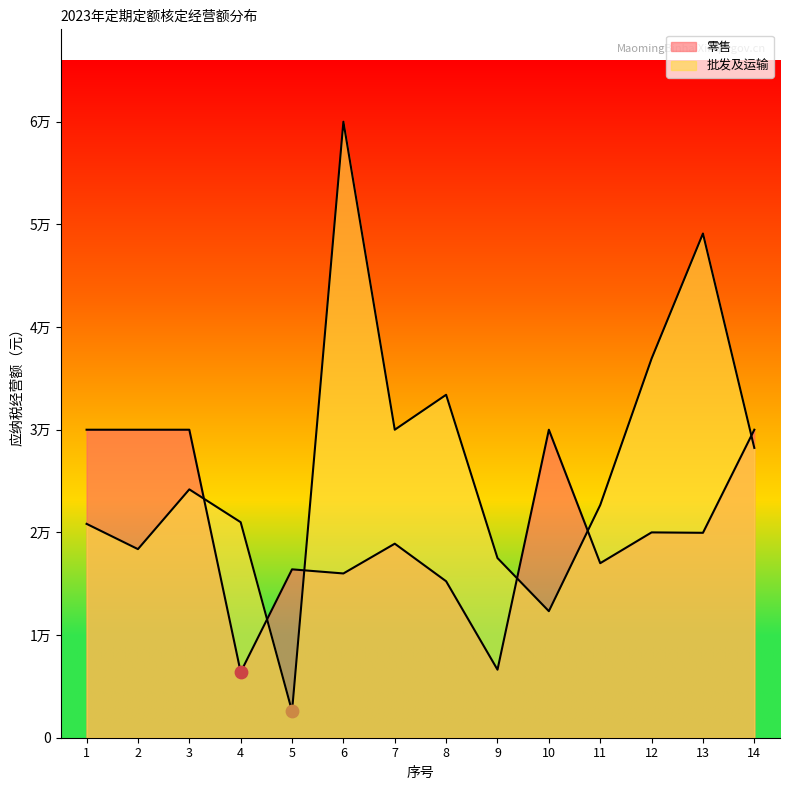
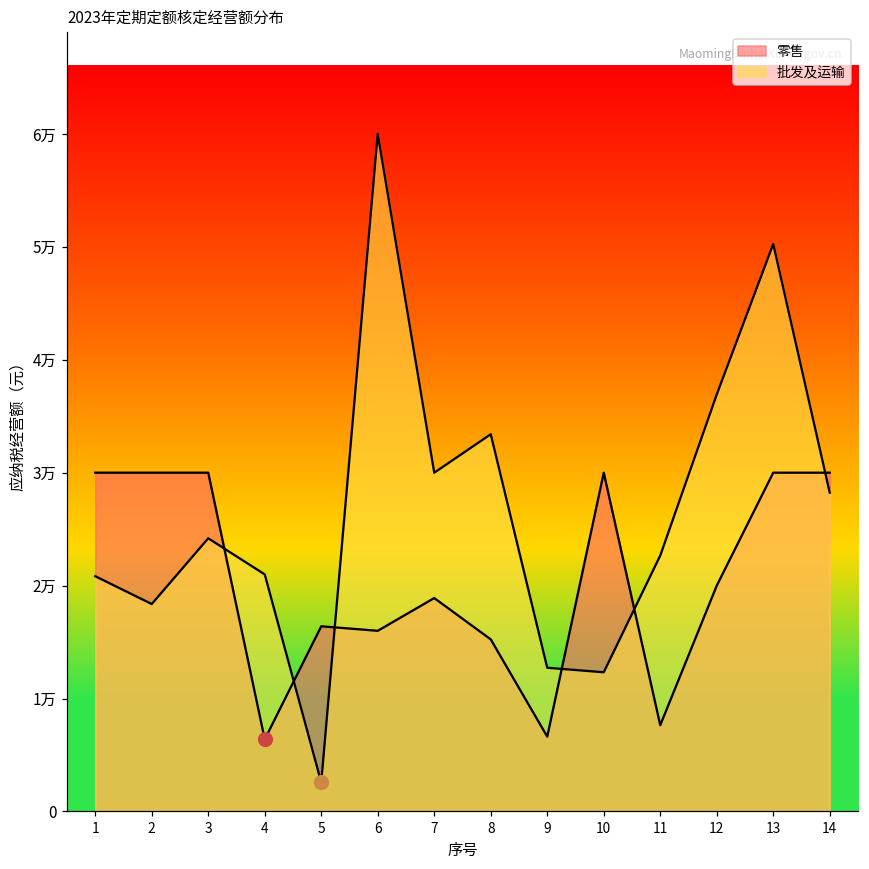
  {
    "零售": {
      "1": "3.00万",
      "2": "3.00万",
      "3": "3.00万",
      "5": "1.64万",
      "6": "1.60万",
      "7": "1.89万",
      "8": "1.52万",
      "9": "0.66万",
      "10": "3.00万",
-     "11": "1.70万",
+     "11": "0.76万",
      "12": "2.00万",
-     "13": "2.00万",
+     "13": "3.00万",
      "14": "3.00万"
    },
    "批发及运输": {
      "1": "2.08万",
      "2": "1.84万",
      "3": "2.42万",
      "4": "2.10万",
      "6": "6.00万",
      "7": "3.00万",
      "8": "3.34万",
-     "9": "1.75万",
+     "9": "1.27万",
      "10": "1.23万",
      "11": "2.27万",
      "12": "3.69万",
-     "13": "4.91万",
+     "13": "5.03万",
      "14": "2.82万"
    }
  }
